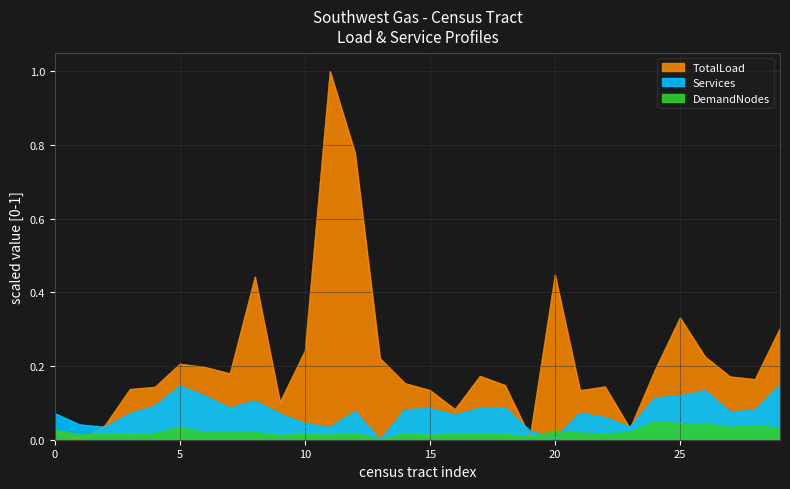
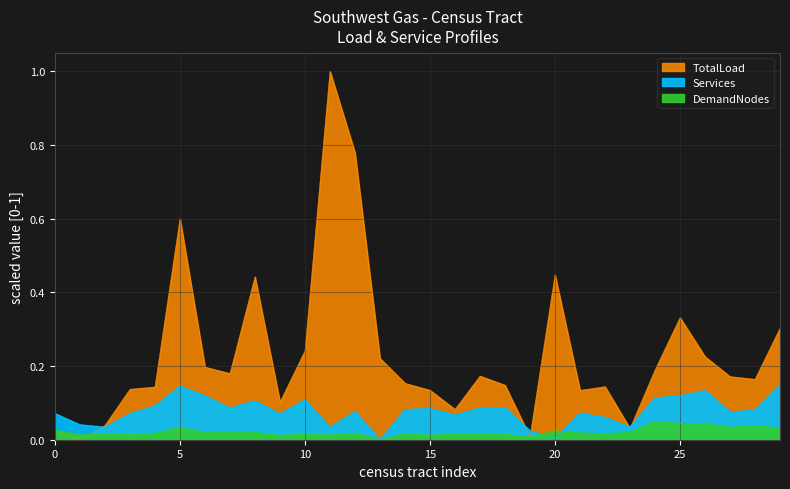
  {
    "TotalLoad": {
-     "5": 0.21,
+     "5": 0.60,
      "10": 0.24,
      "15": 0.13,
      "20": 0.45,
      "25": 0.33
    },
    "Services": {
      "0": 0.07,
      "5": 0.15,
-     "10": 0.04,
+     "10": 0.11,
      "15": 0.08,
      "20": 0.00,
      "25": 0.12
    },
    "DemandNodes": {
      "5": 0.03,
      "10": 0.01,
      "15": 0.01,
      "20": 0.02,
      "25": 0.04
    }
  }
